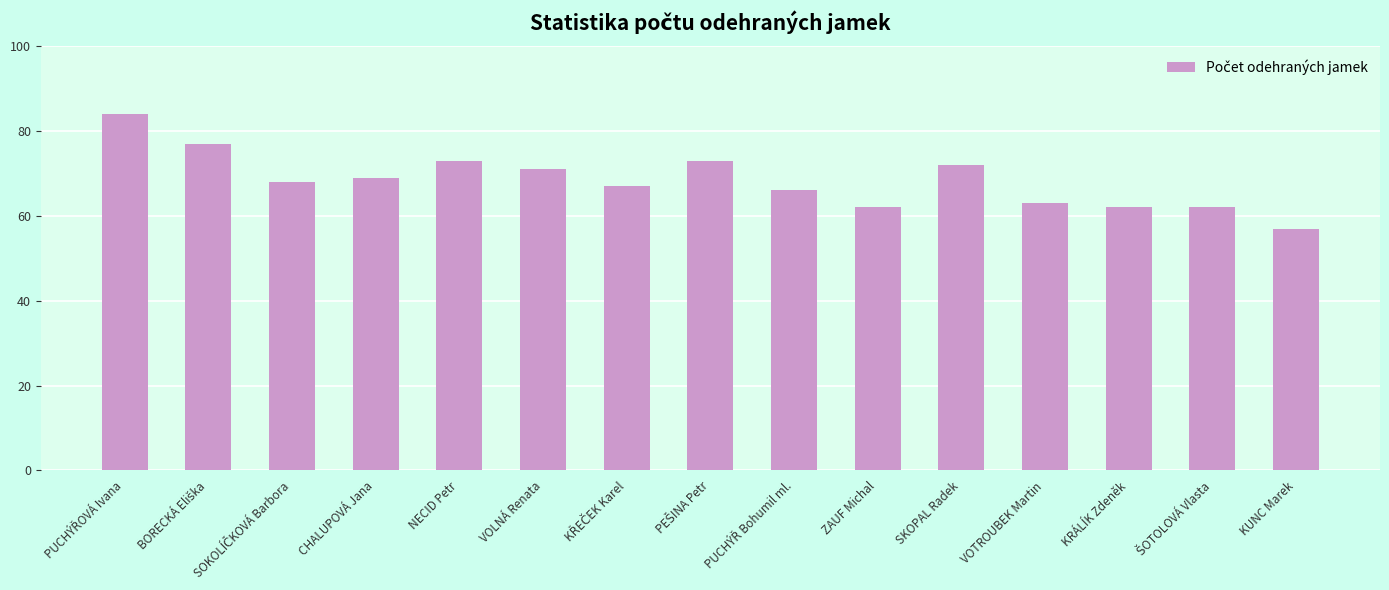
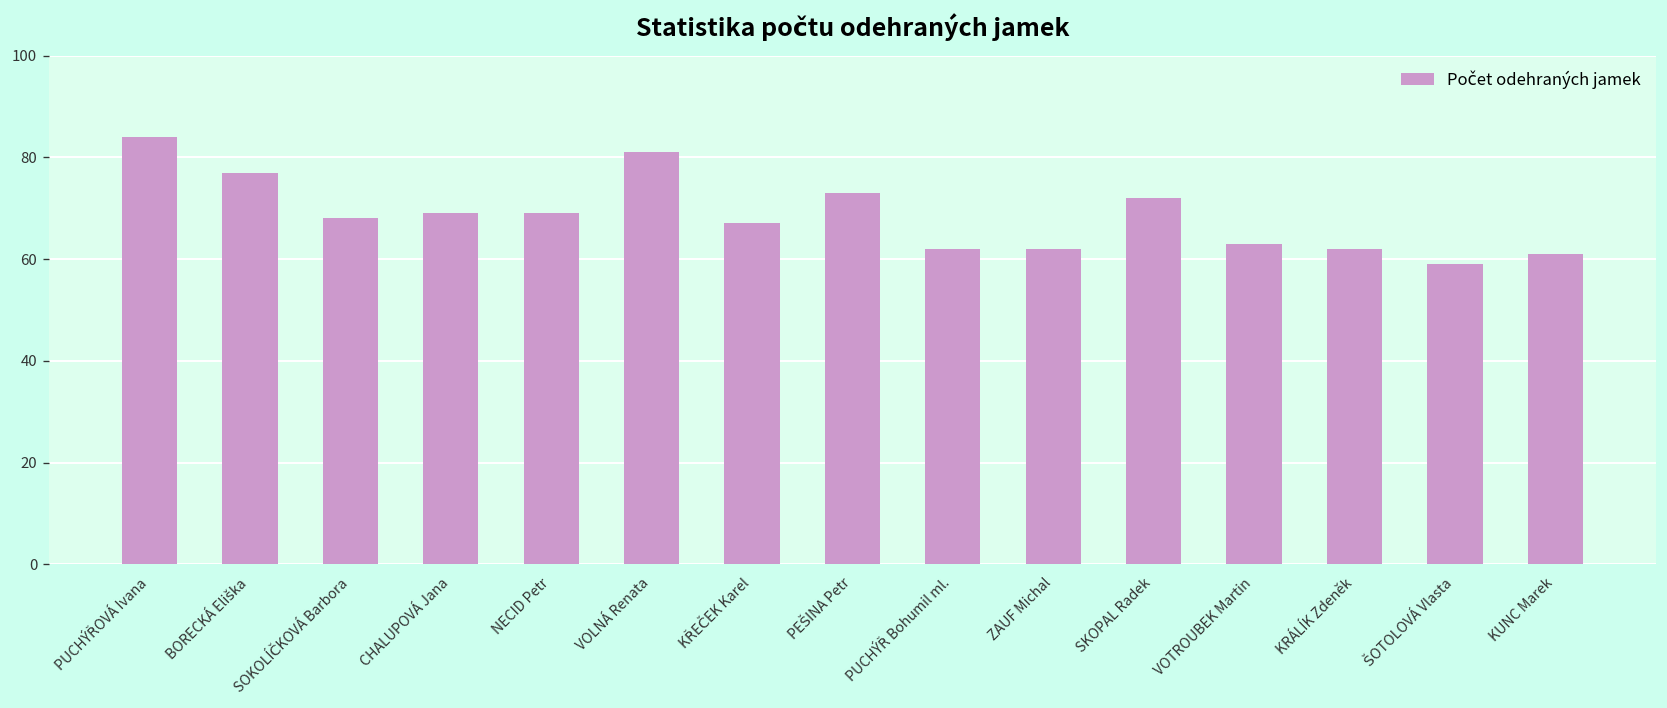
  {
    "PUCHÝŘOVÁ Ivana": 84,
    "BORECKÁ Eliška": 77,
    "SOKOLÍČKOVÁ Barbora": 68,
    "CHALUPOVÁ Jana": 69,
-   "NECID Petr": 73,
-   "VOLNÁ Renata": 71,
+   "NECID Petr": 69,
+   "VOLNÁ Renata": 81,
    "KŘEČEK Karel": 67,
    "PEŠINA Petr": 73,
-   "PUCHÝŘ Bohumil ml.": 66,
+   "PUCHÝŘ Bohumil ml.": 62,
    "ZAUF Michal": 62,
    "SKOPAL Radek": 72,
    "VOTROUBEK Martin": 63,
    "KRÁLÍK Zdeněk": 62,
-   "ŠOTOLOVÁ Vlasta": 62,
-   "KUNC Marek": 57
+   "ŠOTOLOVÁ Vlasta": 59,
+   "KUNC Marek": 61
  }
